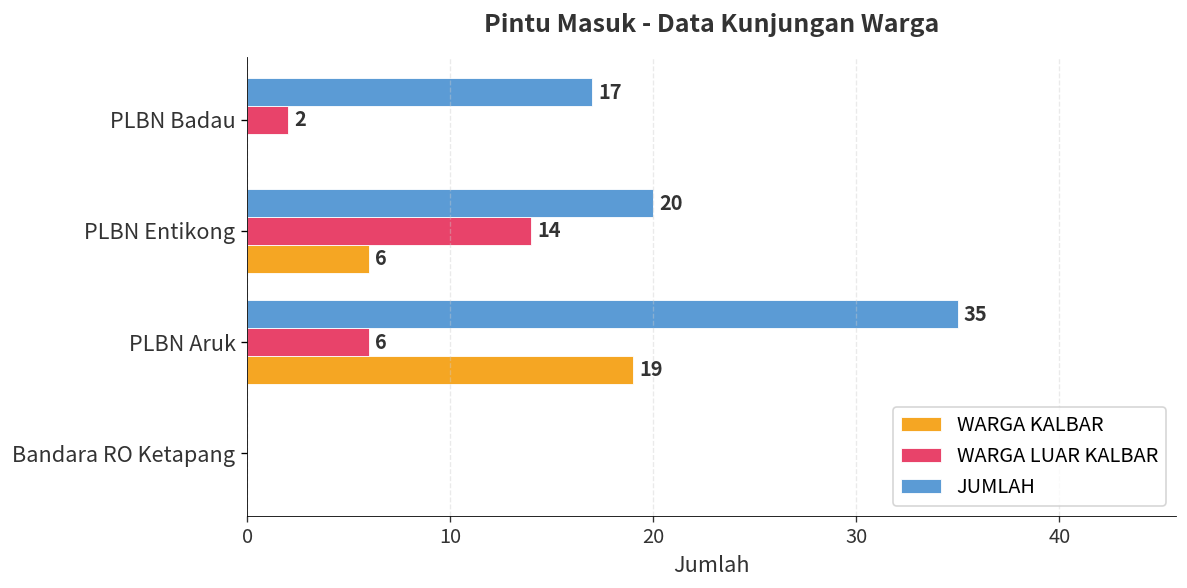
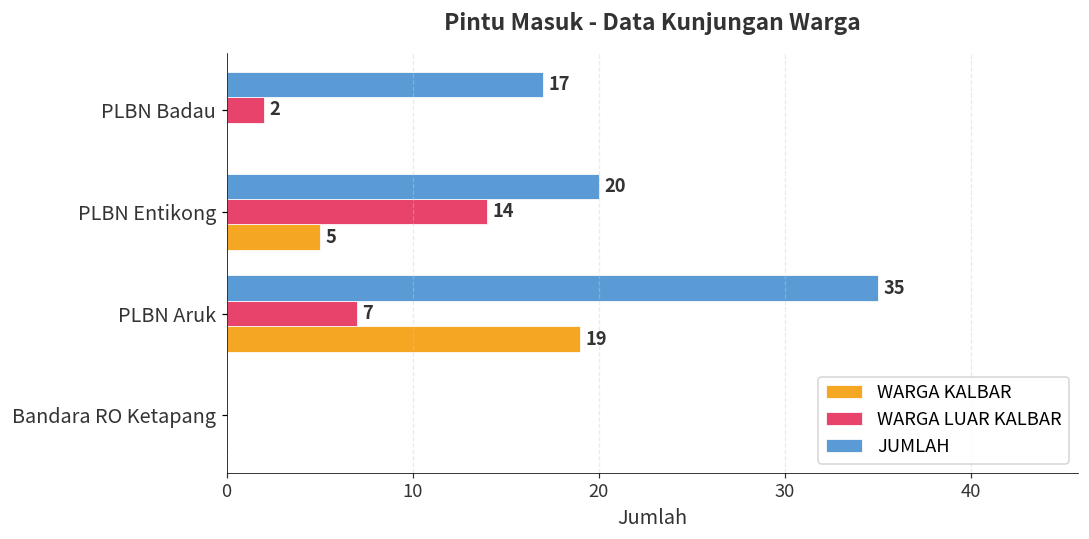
  {
    "WARGA KALBAR": {
-     "PLBN Entikong": 6,
+     "PLBN Entikong": 5,
      "PLBN Aruk": 19
    },
    "WARGA LUAR KALBAR": {
      "PLBN Badau": 2,
      "PLBN Entikong": 14,
-     "PLBN Aruk": 6
+     "PLBN Aruk": 7
    },
    "JUMLAH": {
      "PLBN Badau": 17,
      "PLBN Entikong": 20,
      "PLBN Aruk": 35
    }
  }
